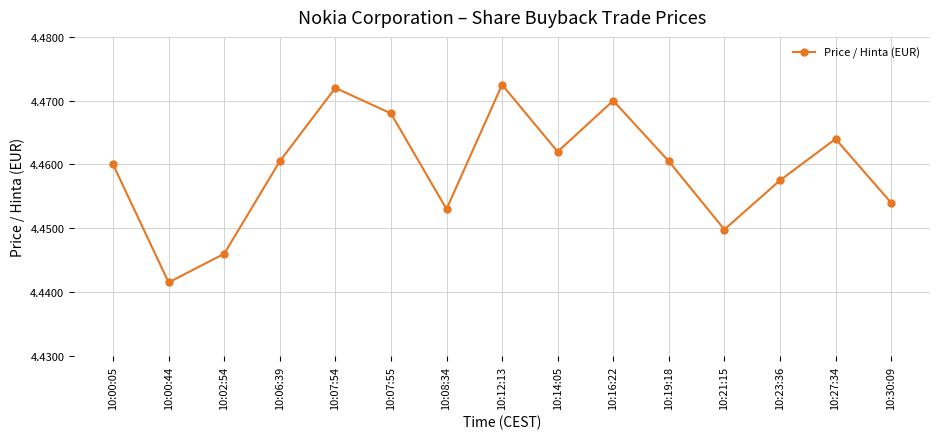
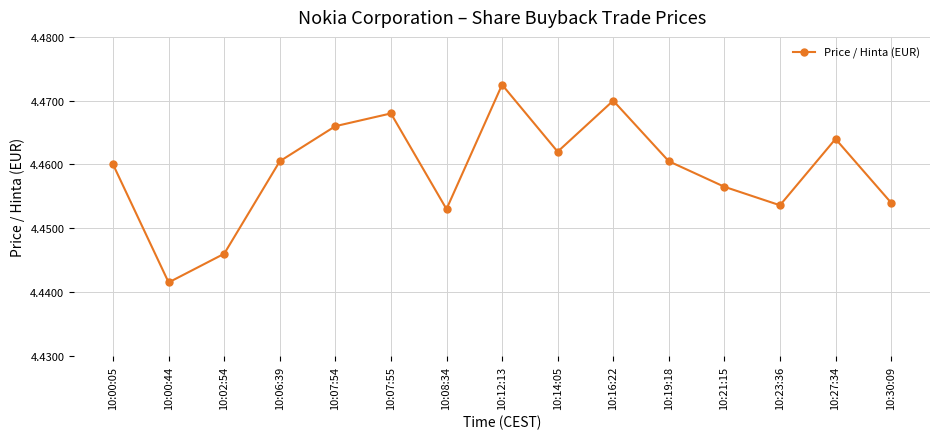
  {
    "10:00:05": 4.460,
    "10:00:44": 4.442,
    "10:02:54": 4.446,
    "10:06:39": 4.461,
-   "10:07:54": 4.472,
+   "10:07:54": 4.466,
    "10:07:55": 4.468,
    "10:08:34": 4.453,
    "10:12:13": 4.473,
    "10:14:05": 4.462,
    "10:16:22": 4.470,
    "10:19:18": 4.461,
-   "10:21:15": 4.450,
-   "10:23:36": 4.458,
+   "10:21:15": 4.457,
+   "10:23:36": 4.454,
    "10:27:34": 4.464,
    "10:30:09": 4.454
  }
